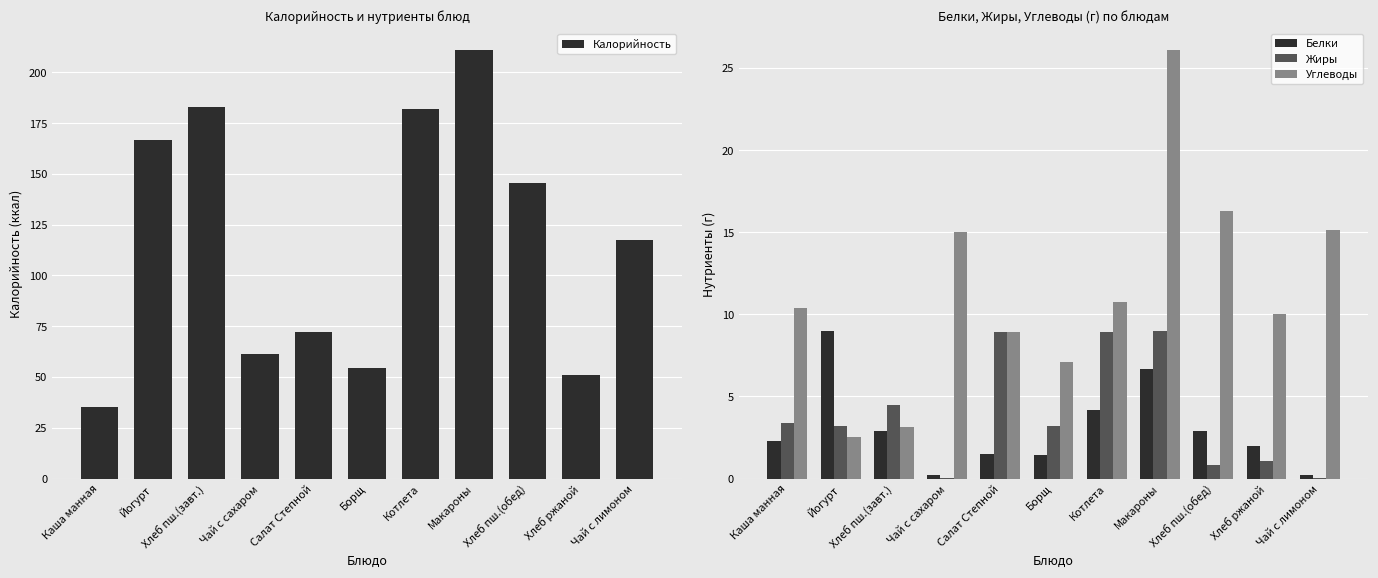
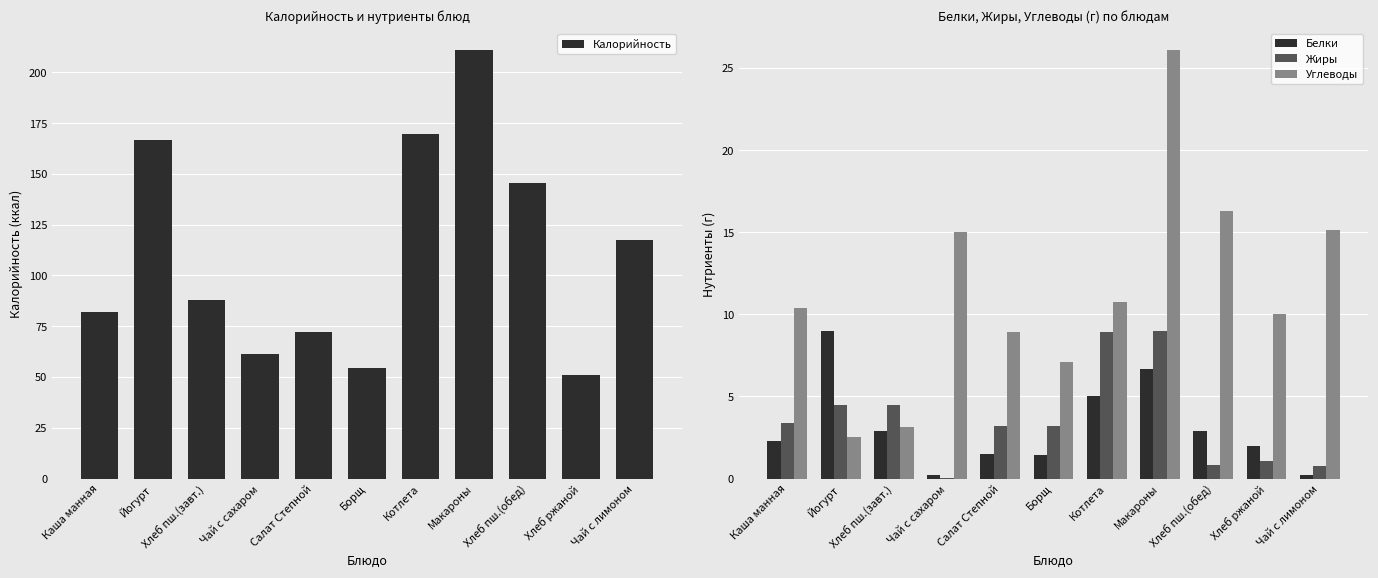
  {
    "Калорийность и нутриенты блюд": {
-     "Каша манная": 35,
+     "Каша манная": 82,
      "Йогурт": 167,
-     "Хлеб пш.(завт.)": 183,
+     "Хлеб пш.(завт.)": 88,
      "Чай с сахаром": 61,
      "Салат Степной": 72,
      "Борщ": 55,
-     "Котлета": 182,
+     "Котлета": 170,
      "Макароны": 211,
      "Хлеб пш.(обед)": 146,
      "Хлеб ржаной": 51,
      "Чай с лимоном": 118
    },
    "Белки, Жиры, Углеводы (г) по блюдам": {
      "Белки": {
        "Каша манная": 2.3,
        "Йогурт": 9.0,
        "Хлеб пш.(завт.)": 2.9,
        "Чай с сахаром": 0.2,
        "Салат Степной": 1.5,
        "Борщ": 1.5,
-       "Котлета": 4.2,
+       "Котлета": 5.0,
        "Макароны": 6.7,
        "Хлеб пш.(обед)": 2.9,
        "Хлеб ржаной": 2.0,
        "Чай с лимоном": 0.2
      },
      "Жиры": {
        "Каша манная": 3.4,
-       "Йогурт": 3.2,
+       "Йогурт": 4.5,
        "Хлеб пш.(завт.)": 4.5,
-       "Салат Степной": 8.9,
+       "Салат Степной": 3.2,
        "Борщ": 3.2,
        "Котлета": 8.9,
        "Макароны": 9.0,
        "Хлеб пш.(обед)": 0.8,
        "Хлеб ржаной": 1.1,
-       "Чай с лимоном": 0.1
+       "Чай с лимоном": 0.7
      },
      "Углеводы": {
        "Каша манная": 10.4,
        "Йогурт": 2.5,
        "Хлеб пш.(завт.)": 3.2,
        "Чай с сахаром": 15.0,
        "Салат Степной": 8.9,
        "Борщ": 7.1,
        "Котлета": 10.8,
        "Макароны": 26.1,
        "Хлеб пш.(обед)": 16.3,
        "Хлеб ржаной": 10.0,
        "Чай с лимоном": 15.1
      }
    }
  }
